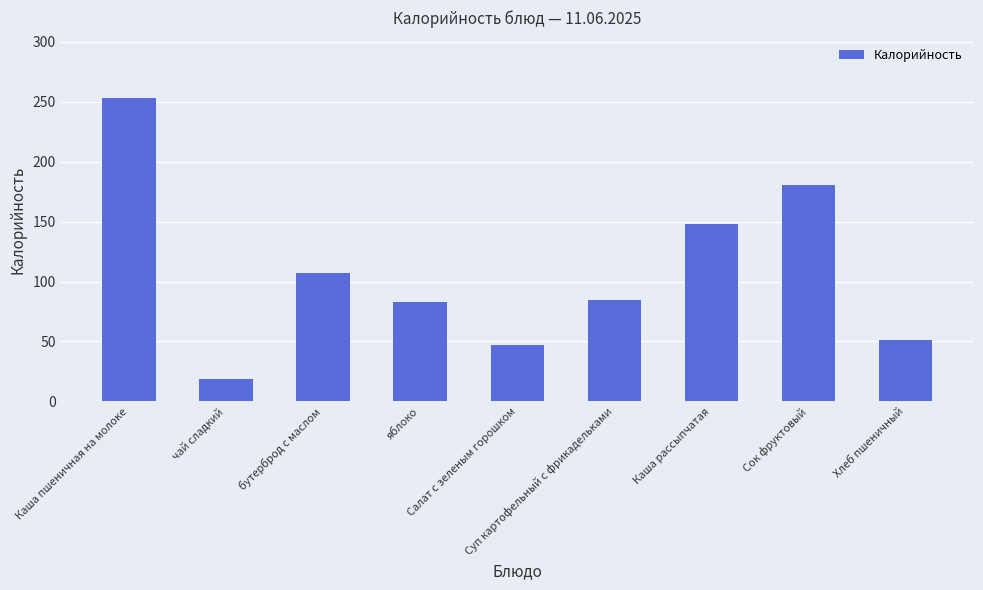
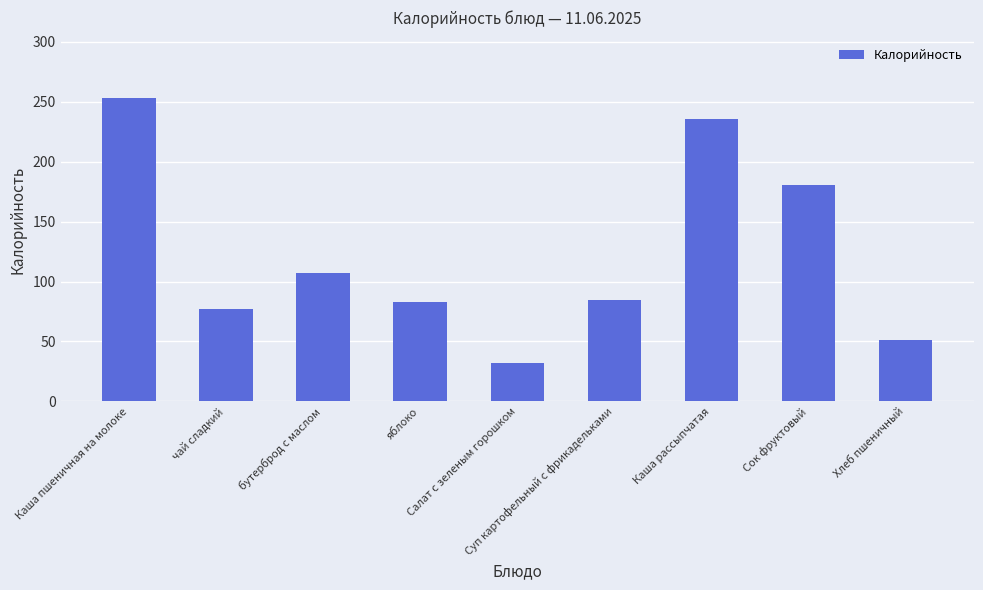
  {
    "Каша пшеничная на молоке": 253,
-   "чай сладкий": 19,
+   "чай сладкий": 77,
    "бутерброд с маслом": 107,
    "яблоко": 83,
-   "Салат с зеленым горошком": 47,
+   "Салат с зеленым горошком": 32,
    "Суп картофельный с фрикадельками": 85,
-   "Каша рассыпчатая": 148,
+   "Каша рассыпчатая": 236,
    "Сок фруктовый": 181,
    "Хлеб пшеничный": 51
  }
